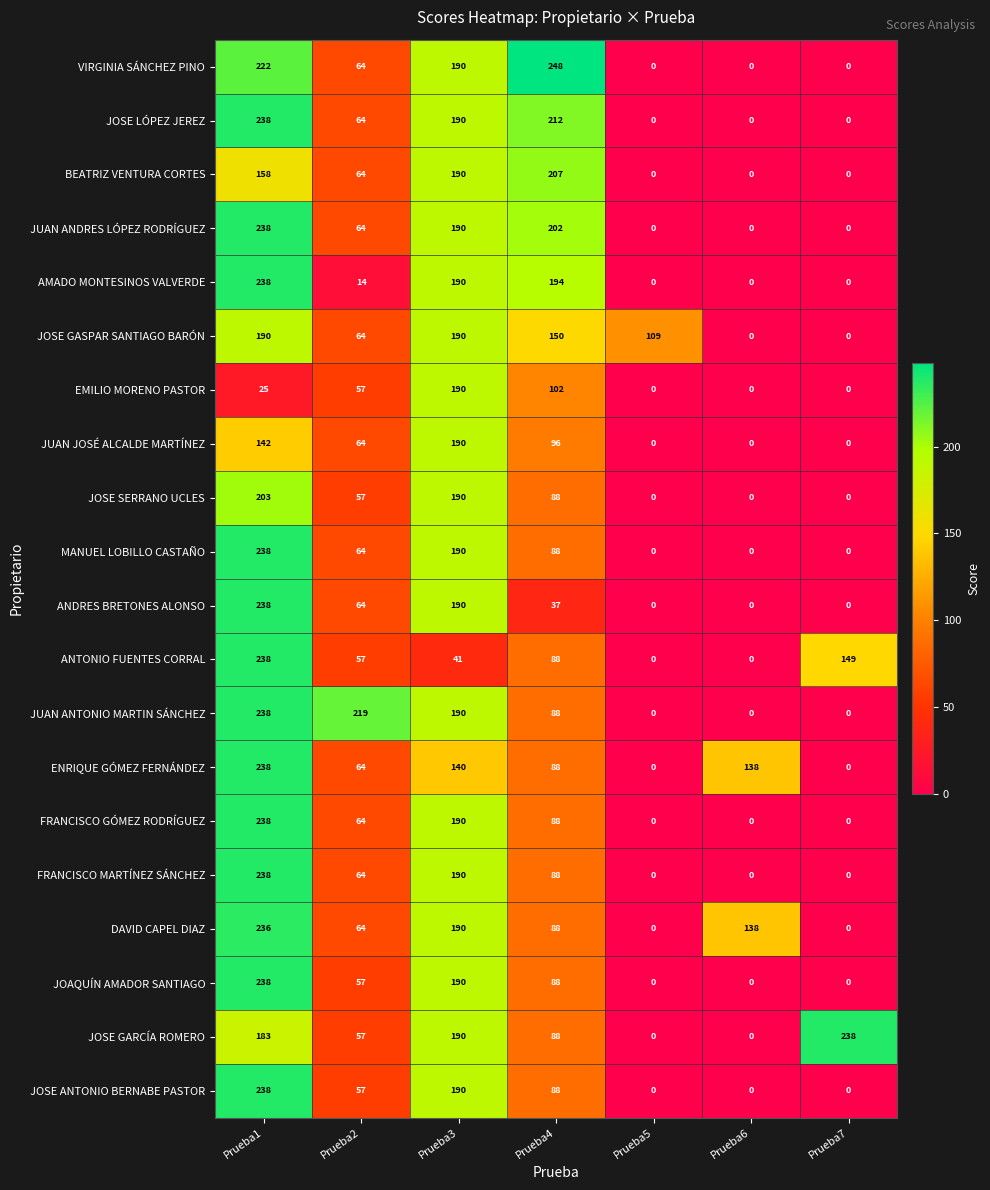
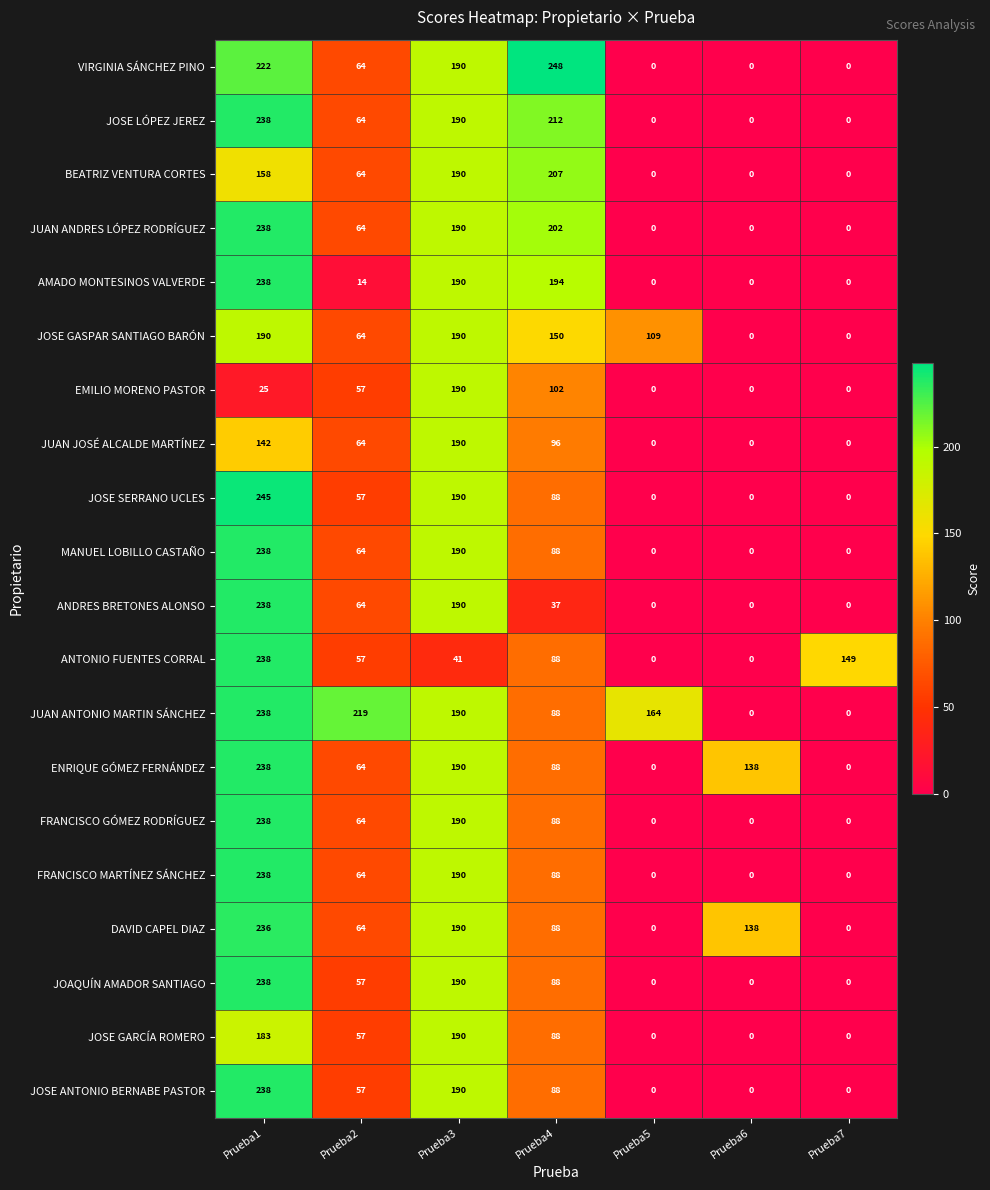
  {
    "VIRGINIA SÁNCHEZ PINO": {
      "Prueba1": 222,
      "Prueba2": 64,
      "Prueba3": 190,
      "Prueba4": 248,
      "Prueba5": 0,
      "Prueba6": 0,
      "Prueba7": 0
    },
    "JOSE LÓPEZ JEREZ": {
      "Prueba1": 238,
      "Prueba2": 64,
      "Prueba3": 190,
      "Prueba4": 212,
      "Prueba5": 0,
      "Prueba6": 0,
      "Prueba7": 0
    },
    "BEATRIZ VENTURA CORTES": {
      "Prueba1": 158,
      "Prueba2": 64,
      "Prueba3": 190,
      "Prueba4": 207,
      "Prueba5": 0,
      "Prueba6": 0,
      "Prueba7": 0
    },
    "JUAN ANDRES LÓPEZ RODRÍGUEZ": {
      "Prueba1": 238,
      "Prueba2": 64,
      "Prueba3": 190,
      "Prueba4": 202,
      "Prueba5": 0,
      "Prueba6": 0,
      "Prueba7": 0
    },
    "AMADO MONTESINOS VALVERDE": {
      "Prueba1": 238,
      "Prueba2": 14,
      "Prueba3": 190,
      "Prueba4": 194,
      "Prueba5": 0,
      "Prueba6": 0,
      "Prueba7": 0
    },
    "JOSE GASPAR SANTIAGO BARÓN": {
      "Prueba1": 190,
      "Prueba2": 64,
      "Prueba3": 190,
      "Prueba4": 150,
      "Prueba5": 109,
      "Prueba6": 0,
      "Prueba7": 0
    },
    "EMILIO MORENO PASTOR": {
      "Prueba1": 25,
      "Prueba2": 57,
      "Prueba3": 190,
      "Prueba4": 102,
      "Prueba5": 0,
      "Prueba6": 0,
      "Prueba7": 0
    },
    "JUAN JOSÉ ALCALDE MARTÍNEZ": {
      "Prueba1": 142,
      "Prueba2": 64,
      "Prueba3": 190,
      "Prueba4": 96,
      "Prueba5": 0,
      "Prueba6": 0,
      "Prueba7": 0
    },
    "JOSE SERRANO UCLES": {
-     "Prueba1": 203,
+     "Prueba1": 245,
      "Prueba2": 57,
      "Prueba3": 190,
      "Prueba4": 88,
      "Prueba5": 0,
      "Prueba6": 0,
      "Prueba7": 0
    },
    "MANUEL LOBILLO CASTAÑO": {
      "Prueba1": 238,
      "Prueba2": 64,
      "Prueba3": 190,
      "Prueba4": 88,
      "Prueba5": 0,
      "Prueba6": 0,
      "Prueba7": 0
    },
    "ANDRES BRETONES ALONSO": {
      "Prueba1": 238,
      "Prueba2": 64,
      "Prueba3": 190,
      "Prueba4": 37,
      "Prueba5": 0,
      "Prueba6": 0,
      "Prueba7": 0
    },
    "ANTONIO FUENTES CORRAL": {
      "Prueba1": 238,
      "Prueba2": 57,
      "Prueba3": 41,
      "Prueba4": 88,
      "Prueba5": 0,
      "Prueba6": 0,
      "Prueba7": 149
    },
    "JUAN ANTONIO MARTIN SÁNCHEZ": {
      "Prueba1": 238,
      "Prueba2": 219,
      "Prueba3": 190,
      "Prueba4": 88,
-     "Prueba5": 0,
+     "Prueba5": 164,
      "Prueba6": 0,
      "Prueba7": 0
    },
    "ENRIQUE GÓMEZ FERNÁNDEZ": {
      "Prueba1": 238,
      "Prueba2": 64,
-     "Prueba3": 140,
+     "Prueba3": 190,
      "Prueba4": 88,
      "Prueba5": 0,
      "Prueba6": 138,
      "Prueba7": 0
    },
    "FRANCISCO GÓMEZ RODRÍGUEZ": {
      "Prueba1": 238,
      "Prueba2": 64,
      "Prueba3": 190,
      "Prueba4": 88,
      "Prueba5": 0,
      "Prueba6": 0,
      "Prueba7": 0
    },
    "FRANCISCO MARTÍNEZ SÁNCHEZ": {
      "Prueba1": 238,
      "Prueba2": 64,
      "Prueba3": 190,
      "Prueba4": 88,
      "Prueba5": 0,
      "Prueba6": 0,
      "Prueba7": 0
    },
    "DAVID CAPEL DIAZ": {
      "Prueba1": 236,
      "Prueba2": 64,
      "Prueba3": 190,
      "Prueba4": 88,
      "Prueba5": 0,
      "Prueba6": 138,
      "Prueba7": 0
    },
    "JOAQUÍN AMADOR SANTIAGO": {
      "Prueba1": 238,
      "Prueba2": 57,
      "Prueba3": 190,
      "Prueba4": 88,
      "Prueba5": 0,
      "Prueba6": 0,
      "Prueba7": 0
    },
    "JOSE GARCÍA ROMERO": {
      "Prueba1": 183,
      "Prueba2": 57,
      "Prueba3": 190,
      "Prueba4": 88,
      "Prueba5": 0,
      "Prueba6": 0,
-     "Prueba7": 238
+     "Prueba7": 0
    },
    "JOSE ANTONIO BERNABE PASTOR": {
      "Prueba1": 238,
      "Prueba2": 57,
      "Prueba3": 190,
      "Prueba4": 88,
      "Prueba5": 0,
      "Prueba6": 0,
      "Prueba7": 0
    }
  }
